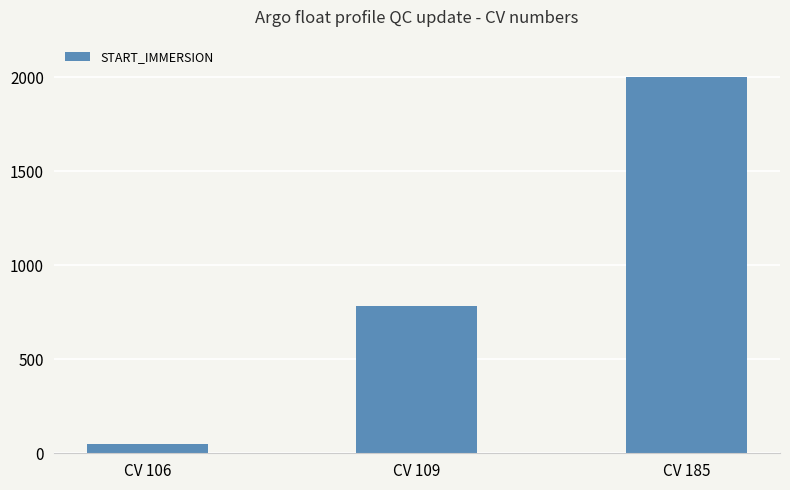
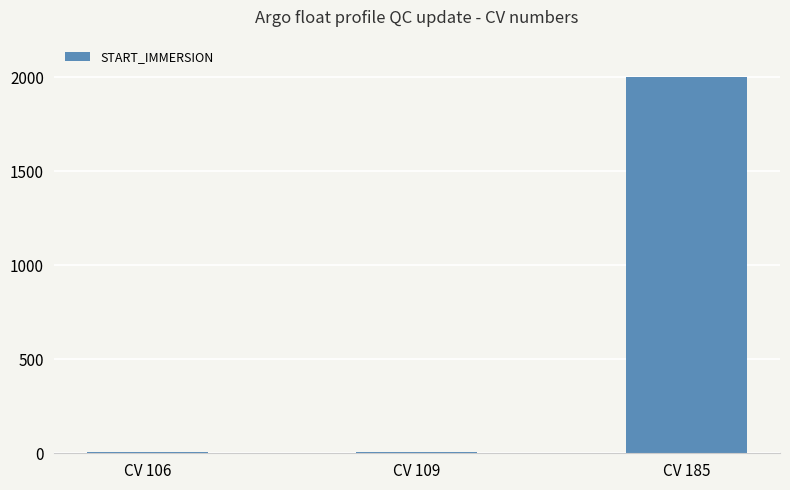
  {
-   "CV 106": 50,
-   "CV 109": 780,
+   "CV 106": 10,
+   "CV 109": 10,
    "CV 185": 2000
  }
